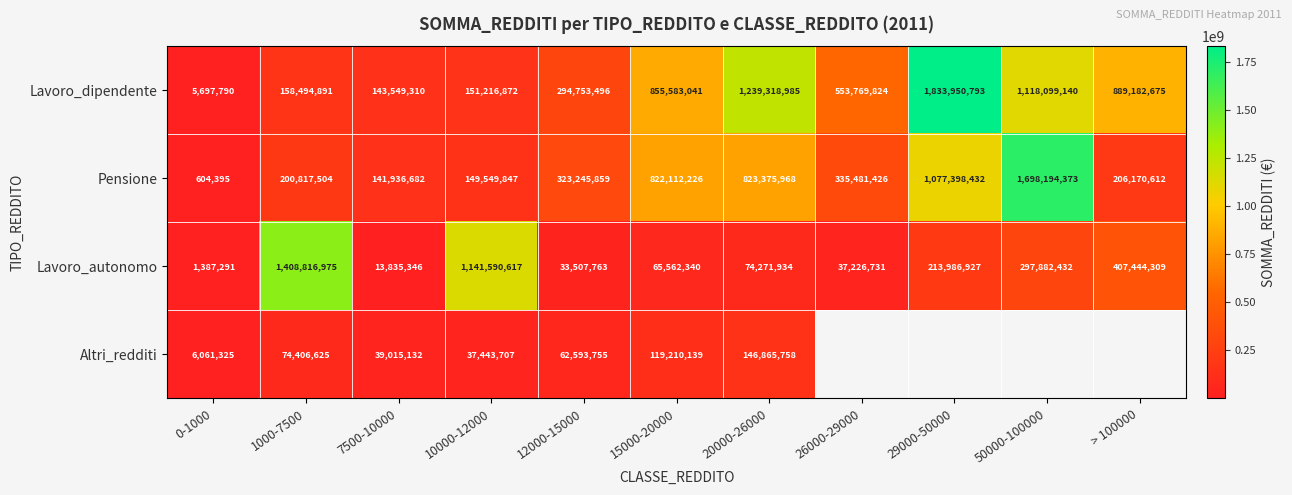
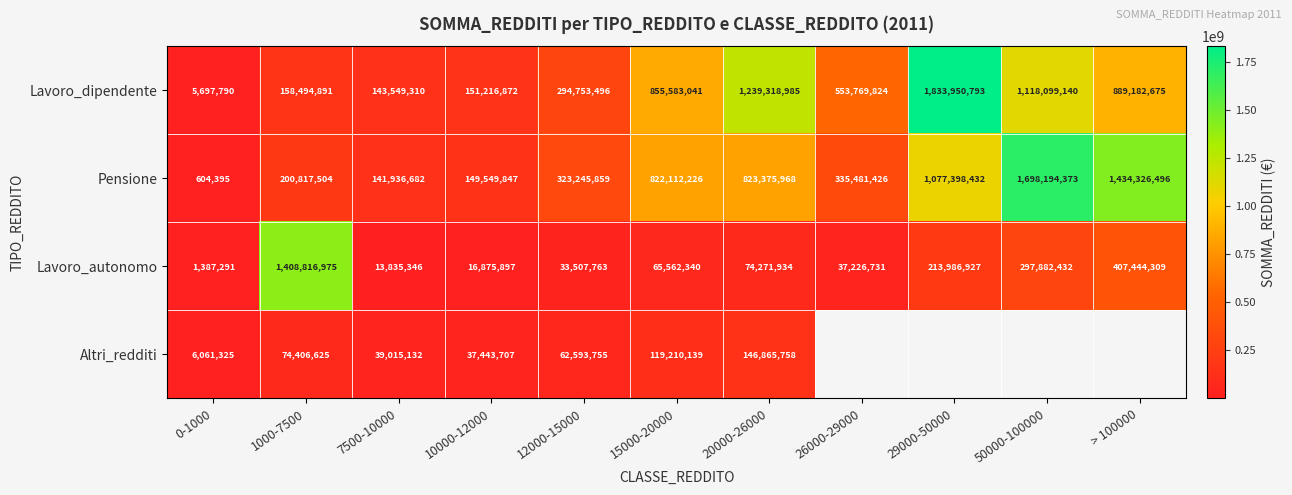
  {
    "Lavoro_dipendente": {
      "0-1000": "5,697,790",
      "1000-7500": "158,494,891",
      "7500-10000": "143,549,310",
      "10000-12000": "151,216,872",
      "12000-15000": "294,753,496",
      "15000-20000": "855,583,041",
      "20000-26000": "1,239,318,985",
      "26000-29000": "553,769,824",
      "29000-50000": "1,833,950,793",
      "50000-100000": "1,118,099,140",
      "> 100000": "889,182,675"
    },
    "Pensione": {
      "0-1000": "604,395",
      "1000-7500": "200,817,504",
      "7500-10000": "141,936,682",
      "10000-12000": "149,549,847",
      "12000-15000": "323,245,859",
      "15000-20000": "822,112,226",
      "20000-26000": "823,375,968",
      "26000-29000": "335,481,426",
      "29000-50000": "1,077,398,432",
      "50000-100000": "1,698,194,373",
-     "> 100000": "206,170,612"
+     "> 100000": "1,434,326,496"
    },
    "Lavoro_autonomo": {
      "0-1000": "1,387,291",
      "1000-7500": "1,408,816,975",
      "7500-10000": "13,835,346",
-     "10000-12000": "1,141,590,617",
+     "10000-12000": "16,875,897",
      "12000-15000": "33,507,763",
      "15000-20000": "65,562,340",
      "20000-26000": "74,271,934",
      "26000-29000": "37,226,731",
      "29000-50000": "213,986,927",
      "50000-100000": "297,882,432",
      "> 100000": "407,444,309"
    },
    "Altri_redditi": {
      "0-1000": "6,061,325",
      "1000-7500": "74,406,625",
      "7500-10000": "39,015,132",
      "10000-12000": "37,443,707",
      "12000-15000": "62,593,755",
      "15000-20000": "119,210,139",
      "20000-26000": "146,865,758"
    }
  }
